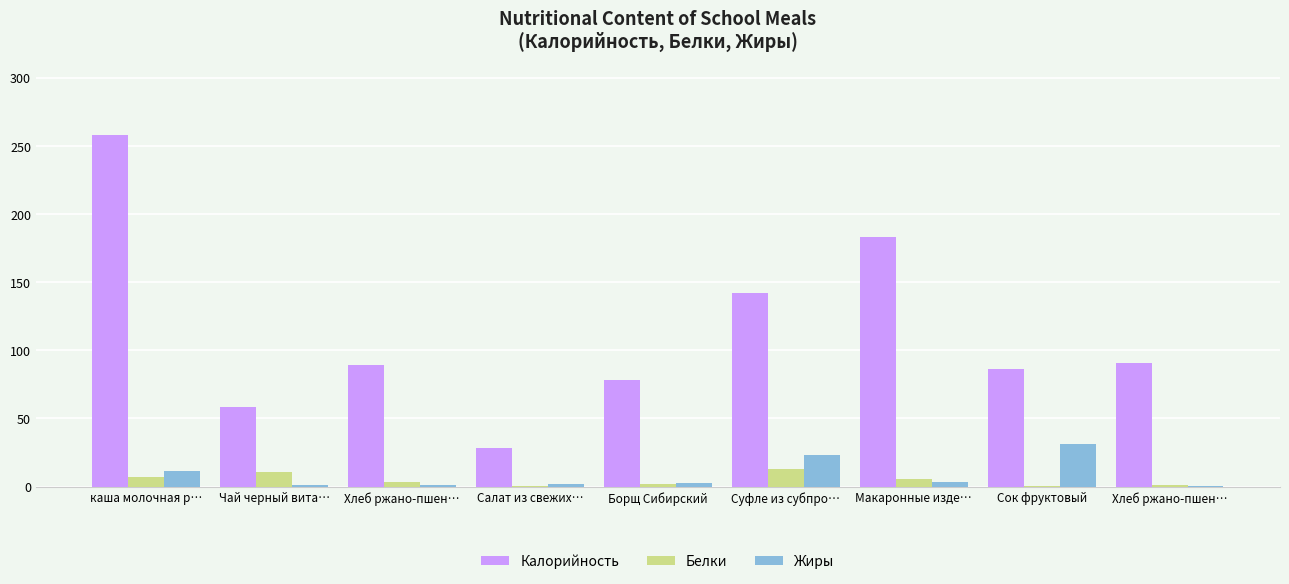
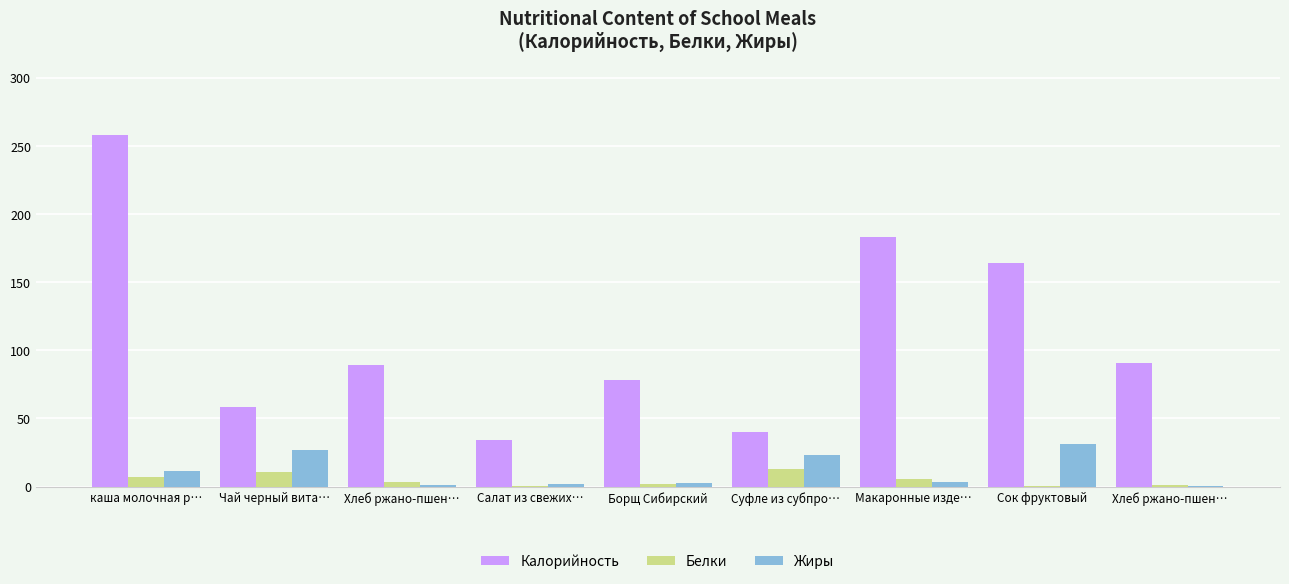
  {
    "Калорийность": {
      "каша молочная р…": 258,
      "Чай черный вита…": 58,
-     "Салат из свежих…": 28,
+     "Салат из свежих…": 34,
      "Борщ Сибирский": 78,
-     "Суфле из субпро…": 142,
+     "Суфле из субпро…": 40,
      "Макаронные изде…": 183,
-     "Сок фруктовый": 86
+     "Сок фруктовый": 164
    },
    "Белки": {
      "каша молочная р…": 7,
      "Чай черный вита…": 11,
      "Суфле из субпро…": 13,
      "Макаронные изде…": 6
    },
    "Жиры": {
      "каша молочная р…": 12,
-     "Чай черный вита…": 1,
+     "Чай черный вита…": 27,
      "Салат из свежих…": 2,
      "Борщ Сибирский": 3,
      "Суфле из субпро…": 23,
      "Макаронные изде…": 3,
      "Сок фруктовый": 31
    }
  }
